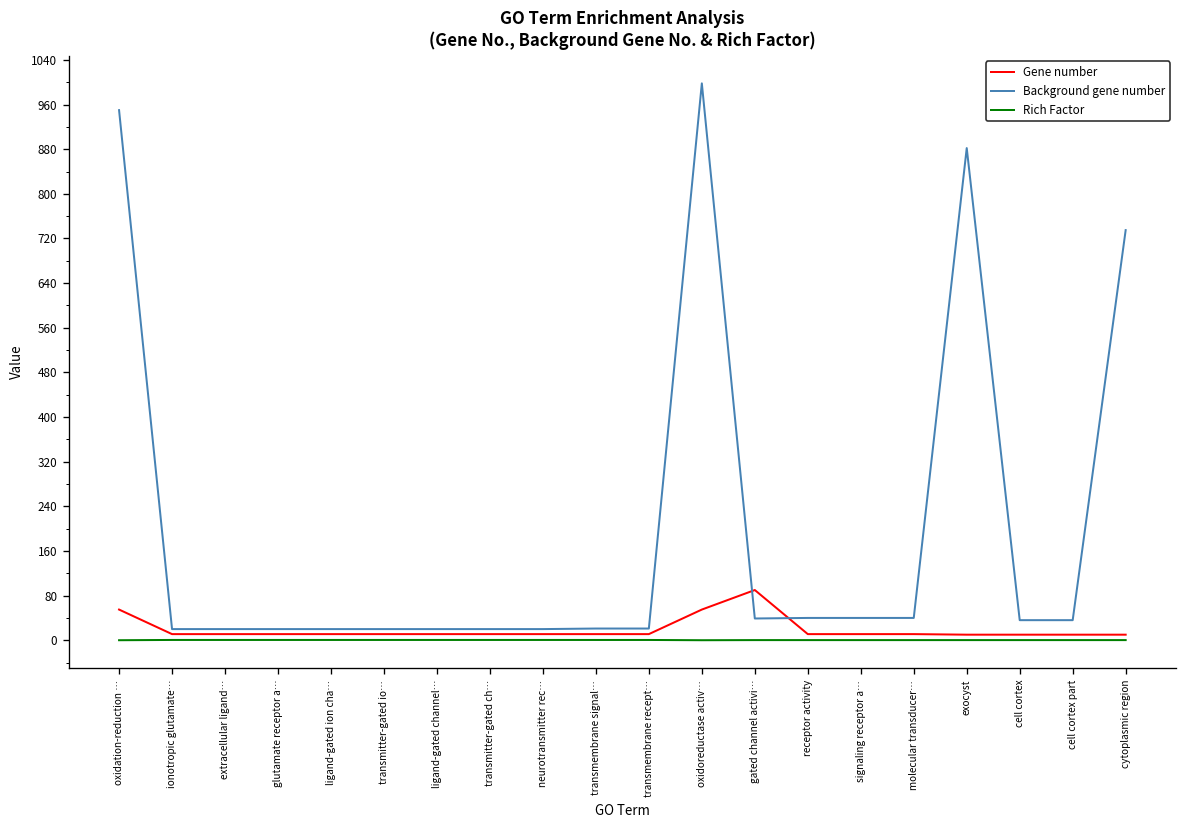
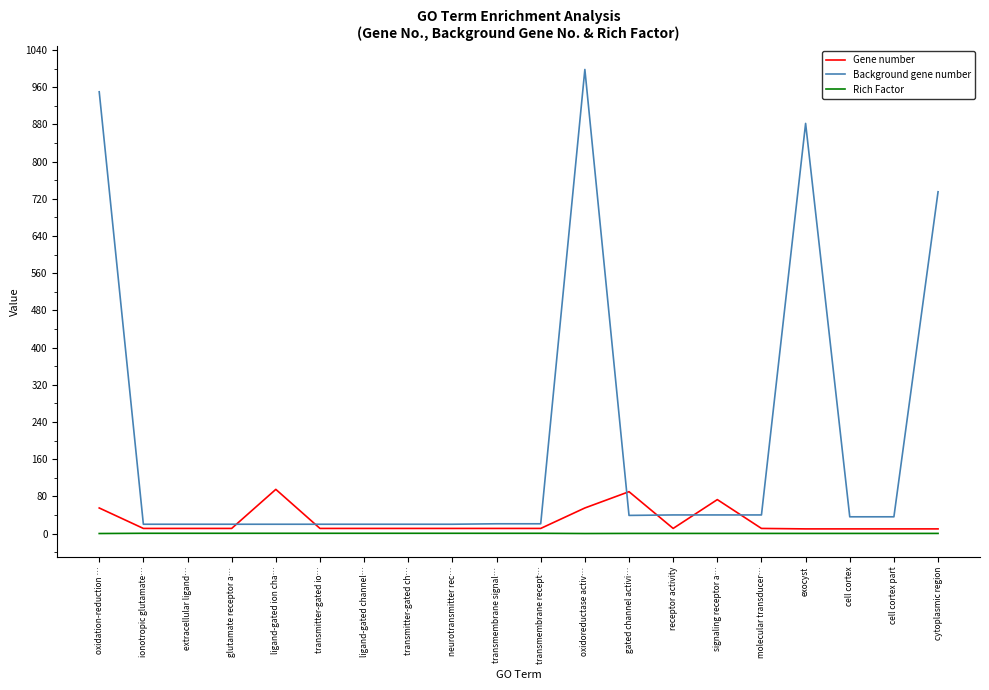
  {
    "Gene number": {
      "oxidation-reduction …": 60,
      "ionotropic glutamate…": 10,
      "extracellular ligand…": 10,
      "glutamate receptor a…": 10,
-     "ligand-gated ion cha…": 10,
+     "ligand-gated ion cha…": 100,
      "transmitter-gated io…": 10,
      "ligand-gated channel…": 10,
      "transmitter-gated ch…": 10,
      "neurotransmitter rec…": 10,
      "transmembrane signal…": 10,
      "transmembrane recept…": 10,
      "oxidoreductase activ…": 60,
      "gated channel activi…": 90,
      "receptor activity": 10,
-     "signaling receptor a…": 10,
+     "signaling receptor a…": 70,
      "molecular transducer…": 10,
      "exocyst": 10,
      "cell cortex": 10,
      "cell cortex part": 10,
      "cytoplasmic region": 10
    },
    "Background gene number": {
      "oxidation-reduction …": 950,
      "ionotropic glutamate…": 20,
      "extracellular ligand…": 20,
      "glutamate receptor a…": 20,
      "ligand-gated ion cha…": 20,
      "transmitter-gated io…": 20,
      "ligand-gated channel…": 20,
      "transmitter-gated ch…": 20,
      "neurotransmitter rec…": 20,
      "transmembrane signal…": 20,
      "transmembrane recept…": 20,
      "oxidoreductase activ…": 1000,
      "gated channel activi…": 40,
      "receptor activity": 40,
      "signaling receptor a…": 40,
      "molecular transducer…": 40,
      "exocyst": 880,
      "cell cortex": 40,
      "cell cortex part": 40,
      "cytoplasmic region": 740
    },
    "Rich Factor": {
      "oxidation-reduction …": 0,
      "ionotropic glutamate…": 0,
      "extracellular ligand…": 0,
      "glutamate receptor a…": 0,
      "ligand-gated ion cha…": 0,
      "transmitter-gated io…": 0,
      "ligand-gated channel…": 0,
      "transmitter-gated ch…": 0,
      "neurotransmitter rec…": 0,
      "transmembrane signal…": 0,
      "transmembrane recept…": 0,
      "oxidoreductase activ…": 0,
      "gated channel activi…": 0,
      "receptor activity": 0,
      "signaling receptor a…": 0,
      "molecular transducer…": 0,
      "exocyst": 0,
      "cell cortex": 0,
      "cell cortex part": 0,
      "cytoplasmic region": 0
    }
  }
